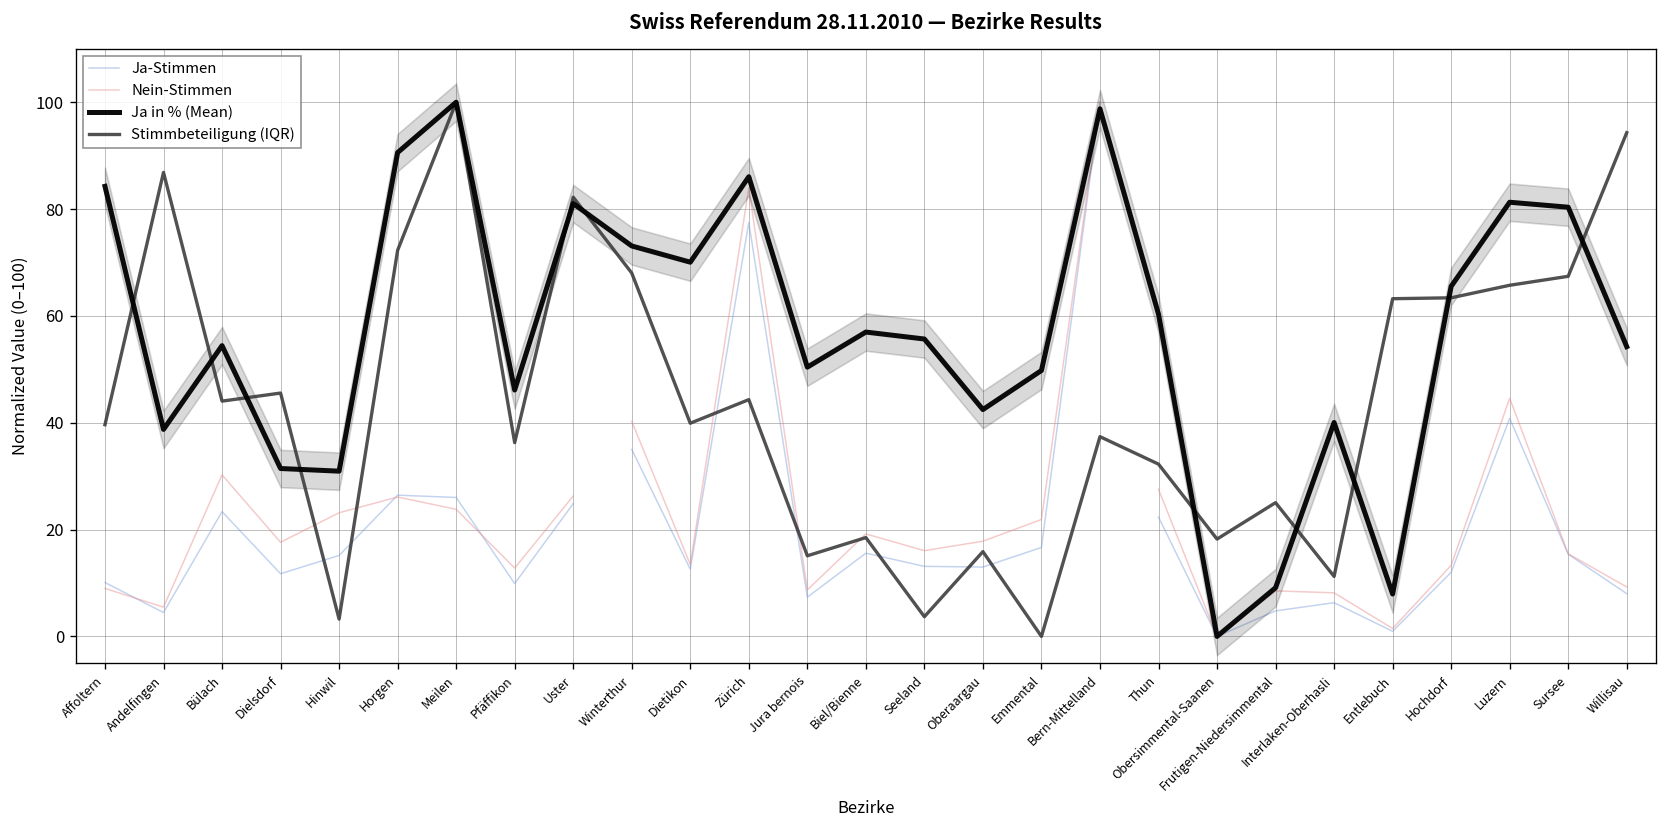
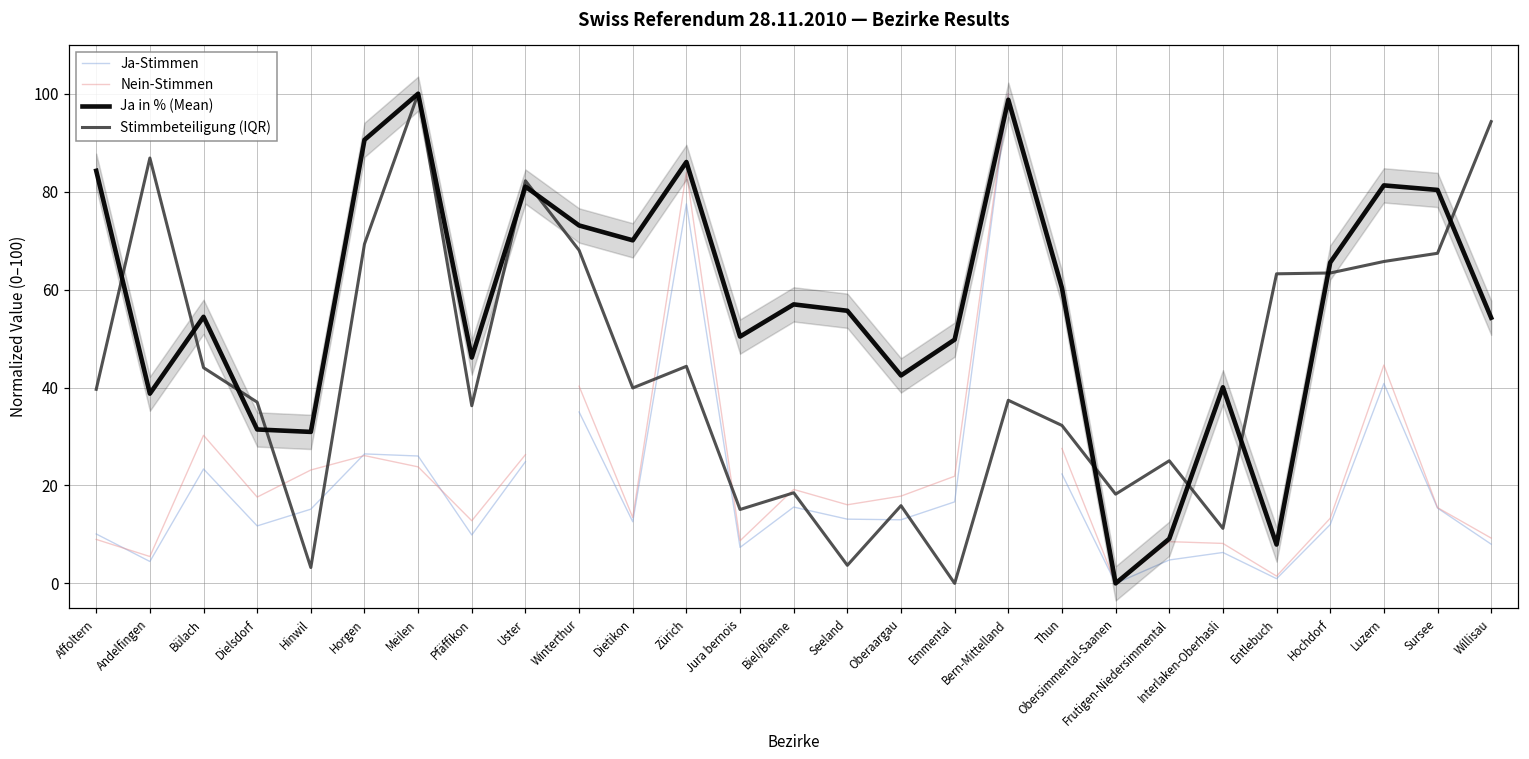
  {
    "Stimmbeteiligung (IQR)": {
      "Affoltern": 40,
      "Andelfingen": 87,
      "Bülach": 44,
-     "Dielsdorf": 46,
+     "Dielsdorf": 37,
      "Hinwil": 3,
-     "Horgen": 72,
+     "Horgen": 69,
      "Pfäffikon": 36,
      "Uster": 82,
      "Winterthur": 68,
      "Dietikon": 40,
      "Zürich": 44,
      "Jura bernois": 15,
      "Biel/Bienne": 19,
      "Seeland": 4,
      "Oberaargau": 16,
      "Emmental": 0,
      "Bern-Mittelland": 37,
      "Thun": 32,
      "Obersimmental-Saanen": 18,
      "Frutigen-Niedersimmental": 25,
      "Interlaken-Oberhasli": 11,
      "Entlebuch": 63,
      "Hochdorf": 63,
      "Luzern": 66,
      "Sursee": 67,
      "Willisau": 94
    }
  }
